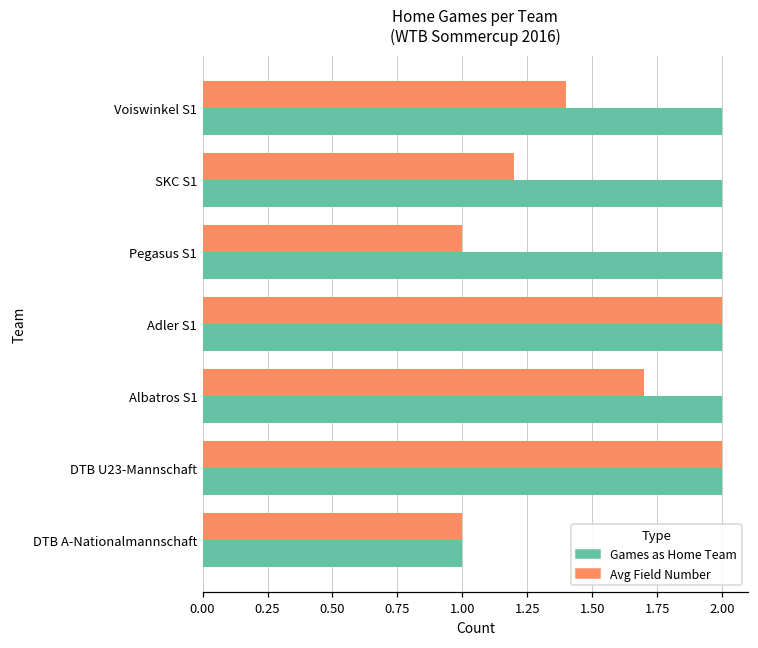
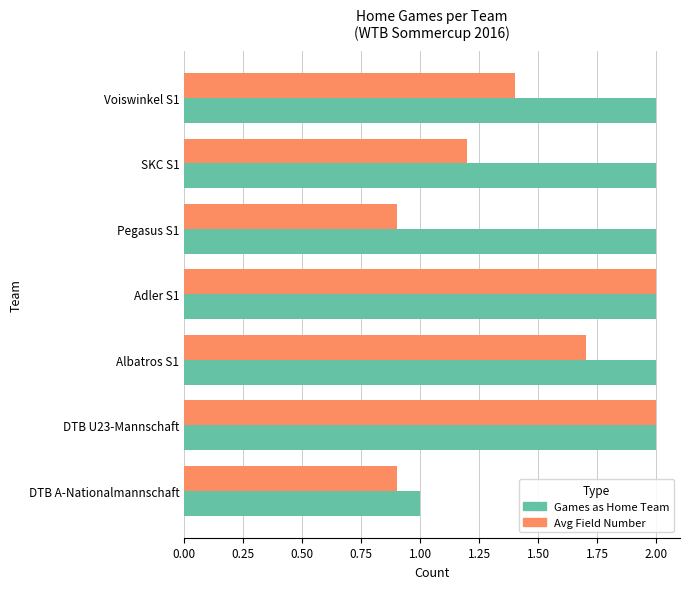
  {
    "Games as Home Team": {
      "Voiswinkel S1": 2.0,
      "SKC S1": 2.0,
      "Pegasus S1": 2.0,
      "Adler S1": 2.0,
      "Albatros S1": 2.0,
      "DTB U23-Mannschaft": 2.0,
      "DTB A-Nationalmannschaft": 1.0
    },
    "Avg Field Number": {
      "Voiswinkel S1": 1.4,
      "SKC S1": 1.2,
-     "Pegasus S1": 1.0,
+     "Pegasus S1": 0.9,
      "Adler S1": 2.0,
      "Albatros S1": 1.7,
      "DTB U23-Mannschaft": 2.0,
-     "DTB A-Nationalmannschaft": 1.0
+     "DTB A-Nationalmannschaft": 0.9
    }
  }
